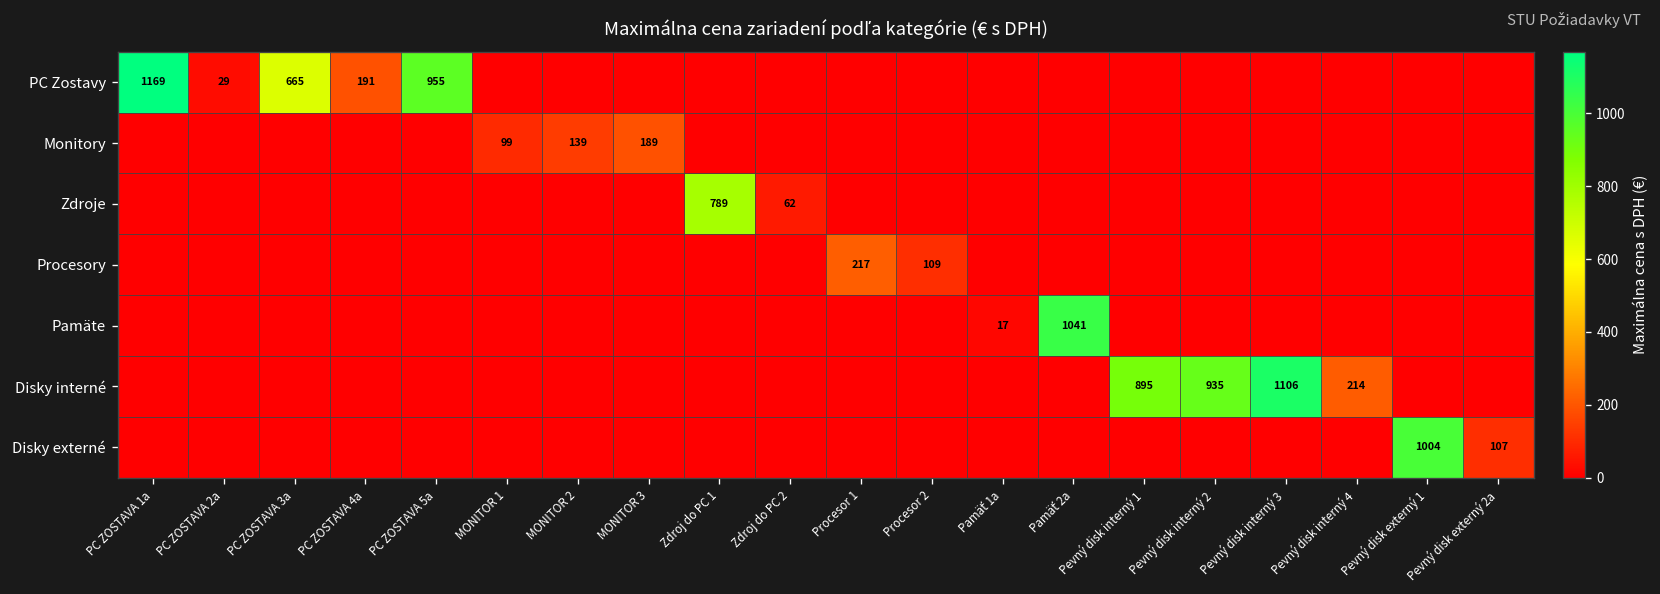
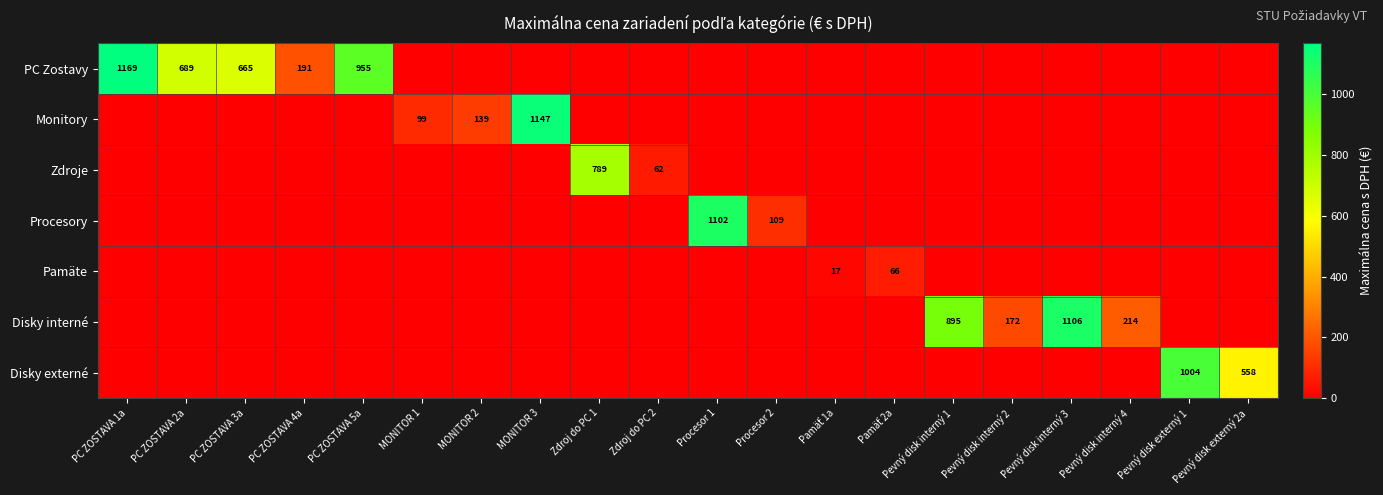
  {
    "PC Zostavy": {
      "PC ZOSTAVA 1a": 1169,
-     "PC ZOSTAVA 2a": 29,
+     "PC ZOSTAVA 2a": 689,
      "PC ZOSTAVA 3a": 665,
      "PC ZOSTAVA 4a": 191,
      "PC ZOSTAVA 5a": 955
    },
    "Monitory": {
      "MONITOR 1": 99,
      "MONITOR 2": 139,
-     "MONITOR 3": 189
+     "MONITOR 3": 1147
    },
    "Zdroje": {
      "Zdroj do PC 1": 789,
      "Zdroj do PC 2": 62
    },
    "Procesory": {
-     "Procesor 1": 217,
+     "Procesor 1": 1102,
      "Procesor 2": 109
    },
    "Pamäte": {
      "Pamäť 1a": 17,
-     "Pamäť 2a": 1041
+     "Pamäť 2a": 66
    },
    "Disky interné": {
      "Pevný disk interný 1": 895,
-     "Pevný disk interný 2": 935,
+     "Pevný disk interný 2": 172,
      "Pevný disk interný 3": 1106,
      "Pevný disk interný 4": 214
    },
    "Disky externé": {
      "Pevný disk externý 1": 1004,
-     "Pevný disk externý 2a": 107
+     "Pevný disk externý 2a": 558
    }
  }
